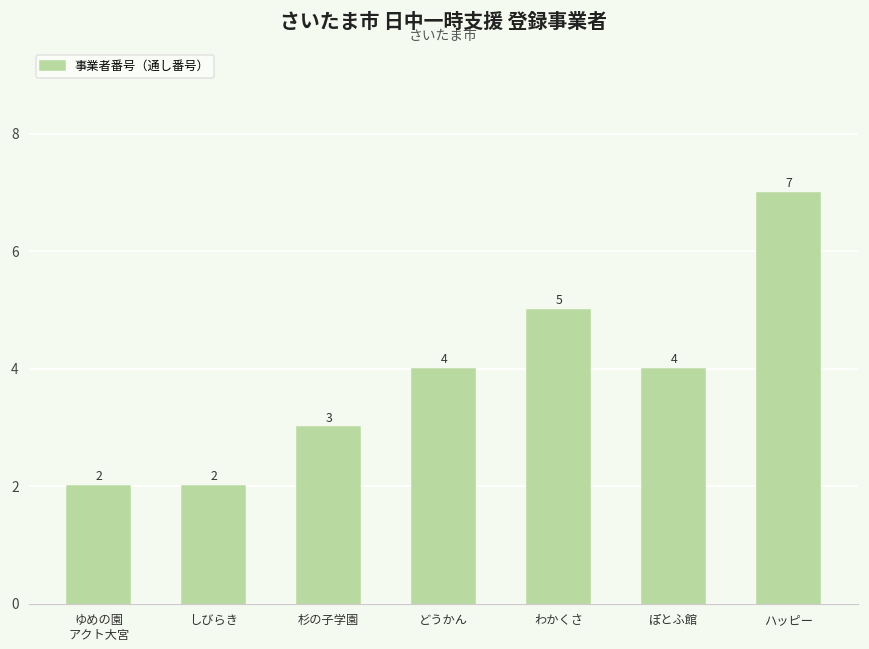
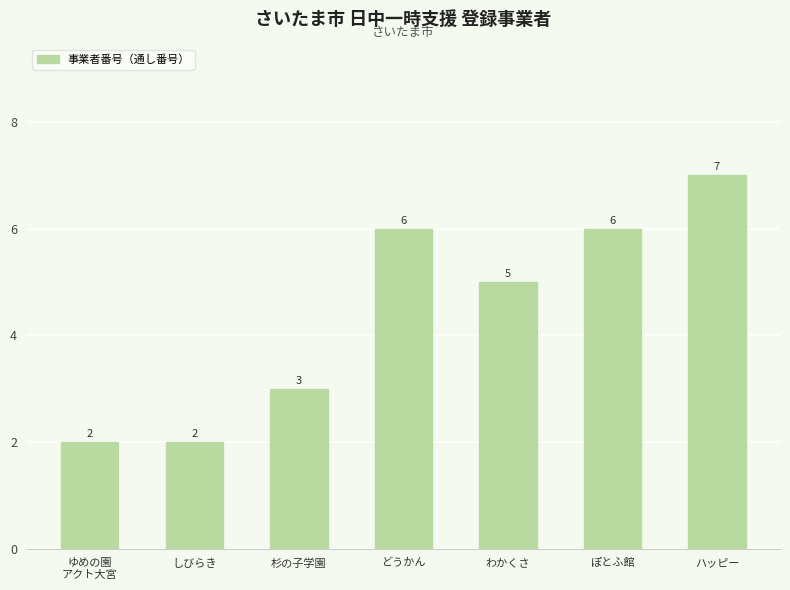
  {
    "ゆめの園 アクト大宮": 2,
    "しびらき": 2,
    "杉の子学園": 3,
-   "どうかん": 4,
+   "どうかん": 6,
    "わかくさ": 5,
-   "ぽとふ館": 4,
+   "ぽとふ館": 6,
    "ハッピー": 7
  }
